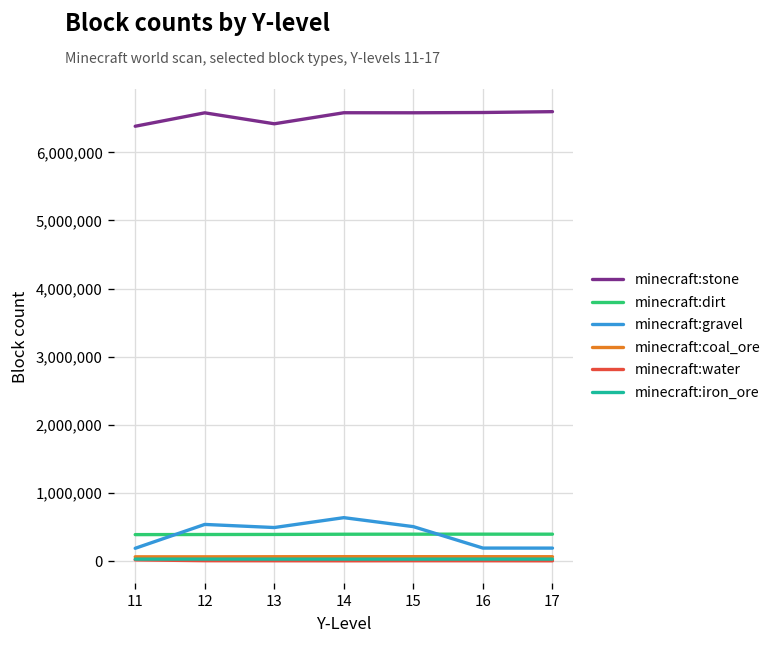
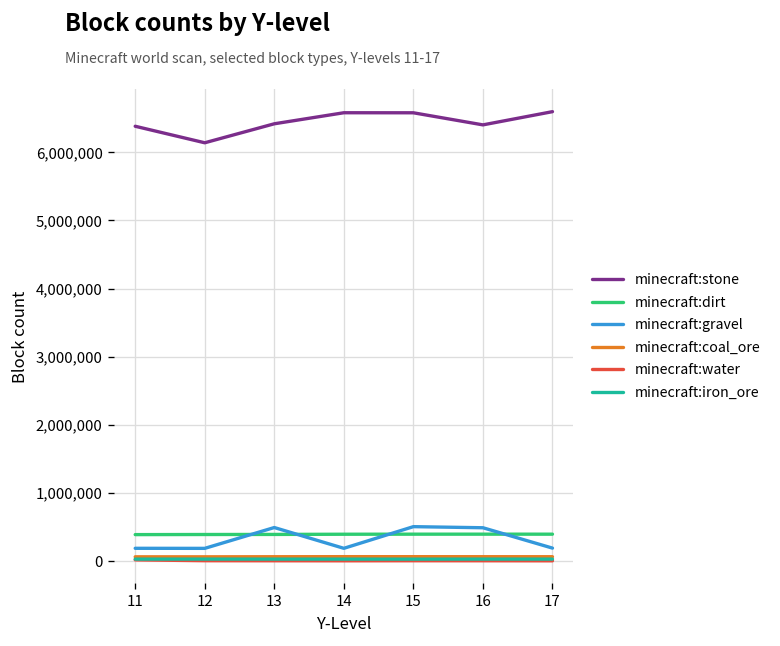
  {
    "minecraft:stone": {
      "11": "6,400,000",
-     "12": "6,600,000",
+     "12": "6,100,000",
      "13": "6,400,000",
      "14": "6,600,000",
      "15": "6,600,000",
-     "16": "6,600,000",
+     "16": "6,400,000",
      "17": "6,600,000"
    },
    "minecraft:gravel": {
      "11": "200,000",
-     "12": "500,000",
+     "12": "200,000",
      "13": "500,000",
-     "14": "600,000",
+     "14": "200,000",
      "15": "500,000",
-     "16": "200,000",
+     "16": "500,000",
      "17": "200,000"
    }
  }
